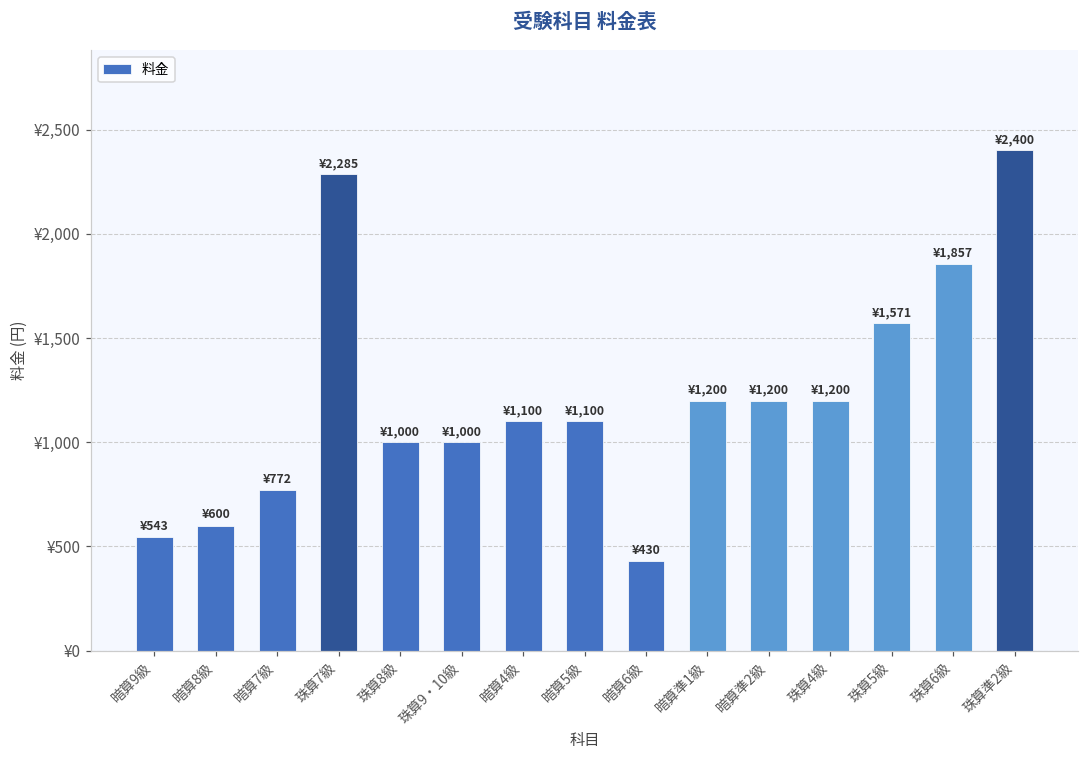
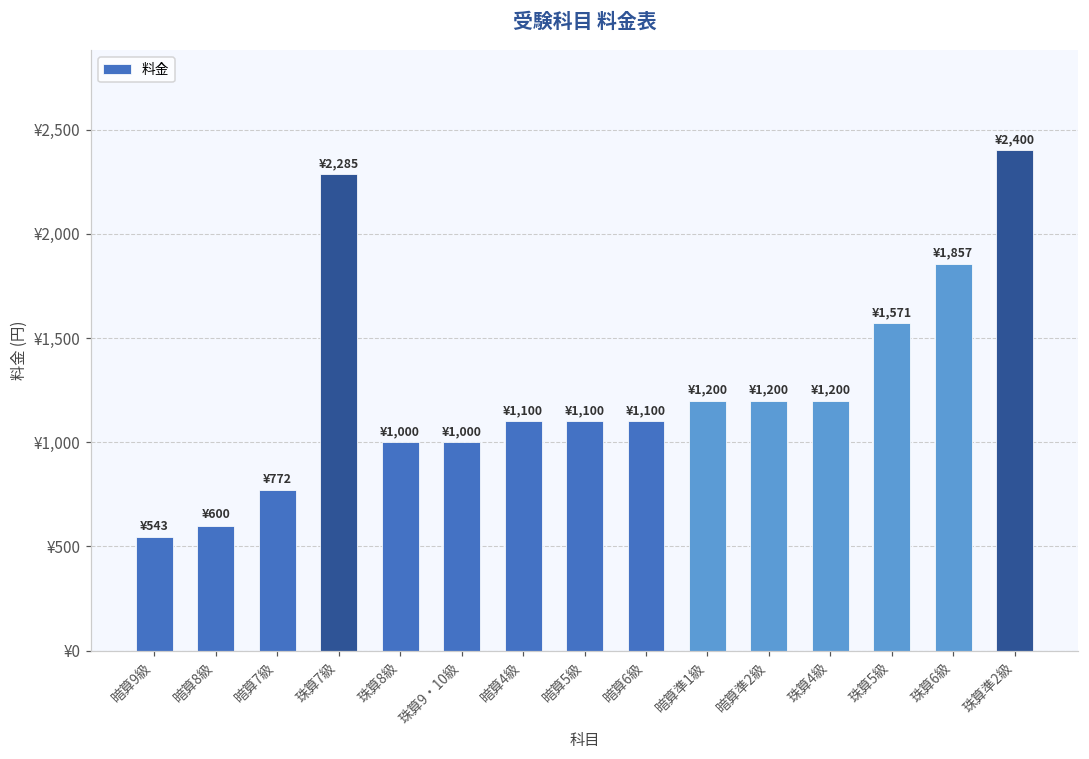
  {
    "暗算9級": "¥543",
    "暗算8級": "¥600",
    "暗算7級": "¥772",
    "珠算7級": "¥2,285",
    "珠算8級": "¥1,000",
    "珠算9・10級": "¥1,000",
    "暗算4級": "¥1,100",
    "暗算5級": "¥1,100",
-   "暗算6級": "¥430",
+   "暗算6級": "¥1,100",
    "暗算準1級": "¥1,200",
    "暗算準2級": "¥1,200",
    "珠算4級": "¥1,200",
    "珠算5級": "¥1,571",
    "珠算6級": "¥1,857",
    "珠算準2級": "¥2,400"
  }
